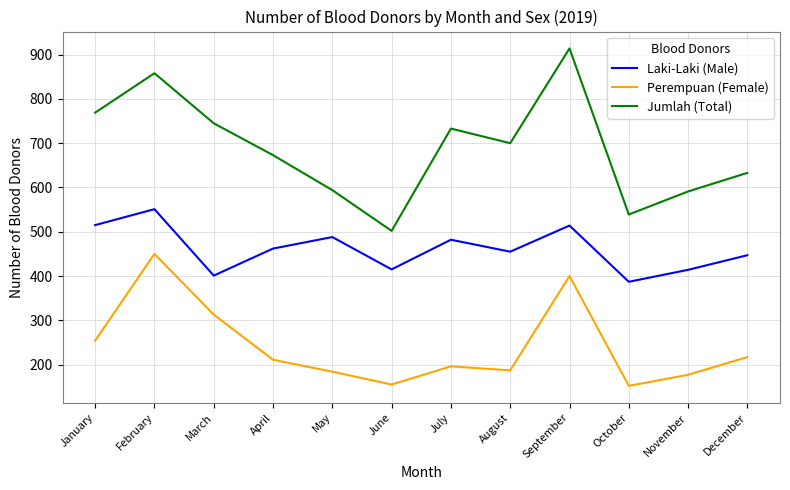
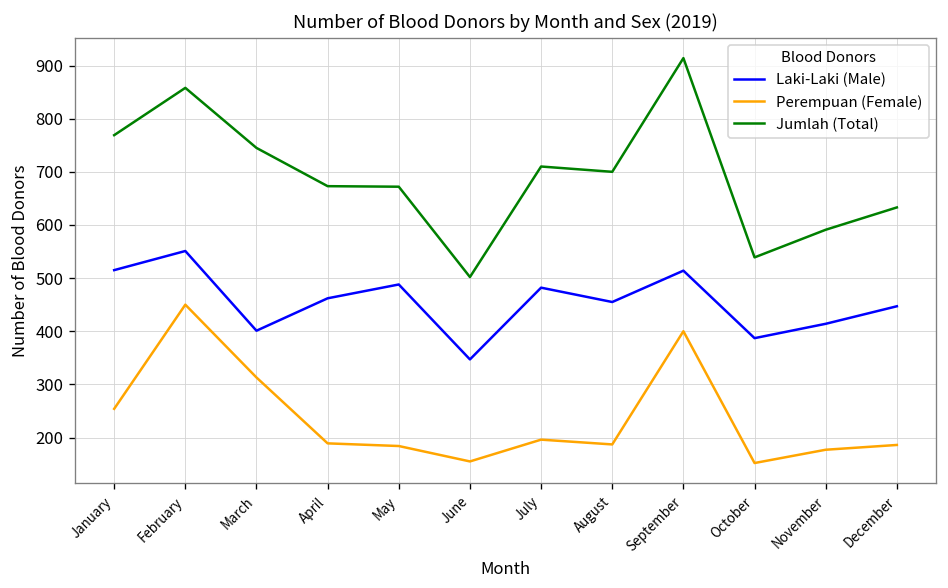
  {
    "Laki-Laki (Male)": {
      "January": 520,
      "February": 550,
      "March": 400,
      "April": 460,
      "May": 490,
-     "June": 420,
+     "June": 350,
      "July": 480,
      "August": 460,
      "September": 510,
      "October": 390,
      "November": 410,
      "December": 450
    },
    "Perempuan (Female)": {
      "January": 250,
      "February": 450,
      "March": 310,
-     "April": 210,
+     "April": 190,
      "May": 180,
      "June": 160,
      "July": 200,
      "August": 190,
      "September": 400,
      "October": 150,
      "November": 180,
-     "December": 220
+     "December": 190
    },
    "Jumlah (Total)": {
      "January": 770,
      "February": 860,
      "March": 750,
      "April": 670,
-     "May": 590,
+     "May": 670,
      "June": 500,
-     "July": 730,
+     "July": 710,
      "August": 700,
      "September": 910,
      "October": 540,
      "November": 590,
      "December": 630
    }
  }
